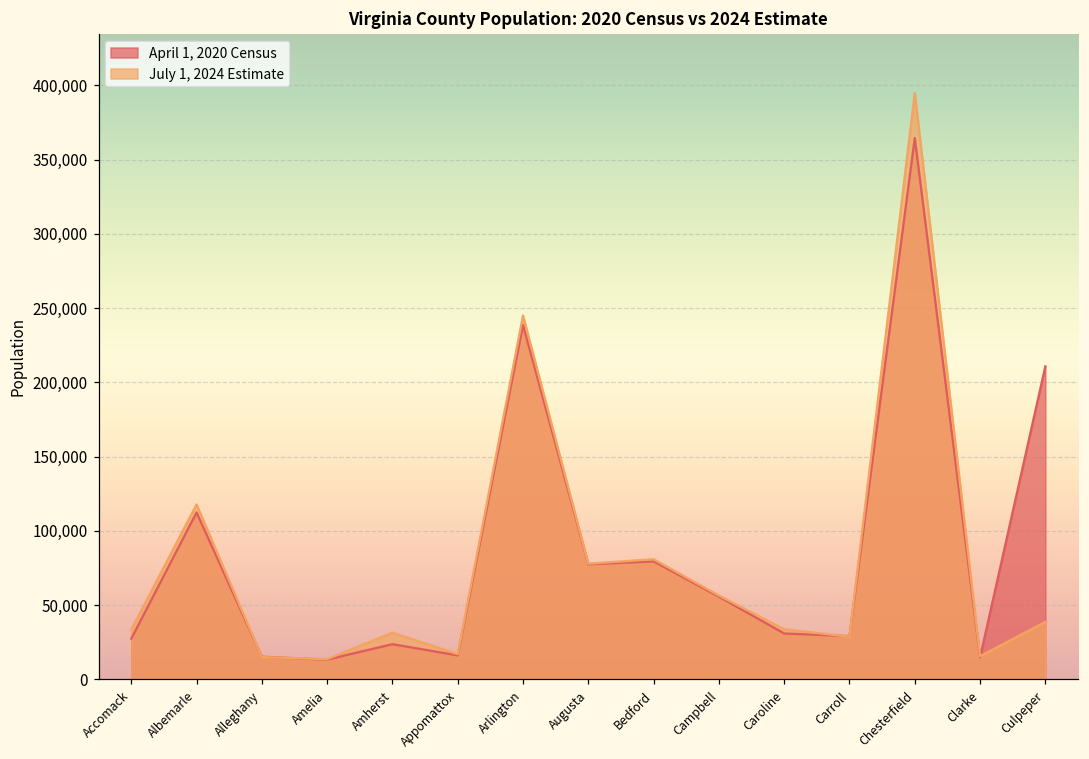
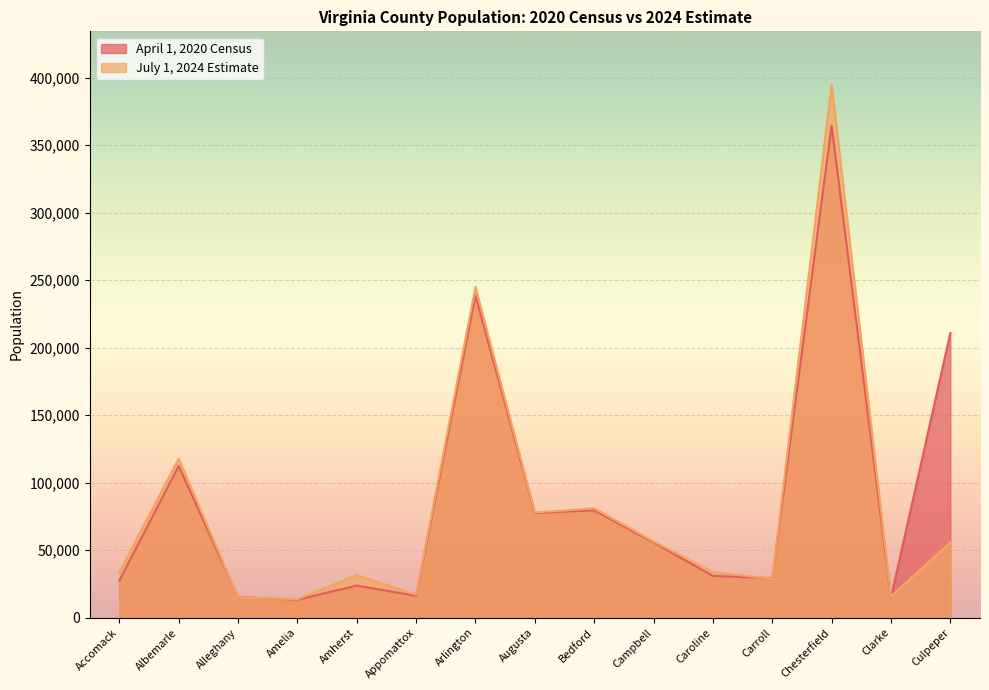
  {
    "April 1, 2020 Census": {
      "Accomack": "27,000",
      "Albemarle": "112,000",
      "Amherst": "24,000",
      "Arlington": "239,000",
      "Caroline": "31,000",
      "Chesterfield": "365,000",
      "Culpeper": "211,000"
    },
    "July 1, 2024 Estimate": {
      "Accomack": "33,000",
      "Albemarle": "118,000",
      "Amherst": "31,000",
      "Arlington": "245,000",
      "Caroline": "34,000",
      "Chesterfield": "395,000",
-     "Culpeper": "39,000"
+     "Culpeper": "56,000"
    }
  }
